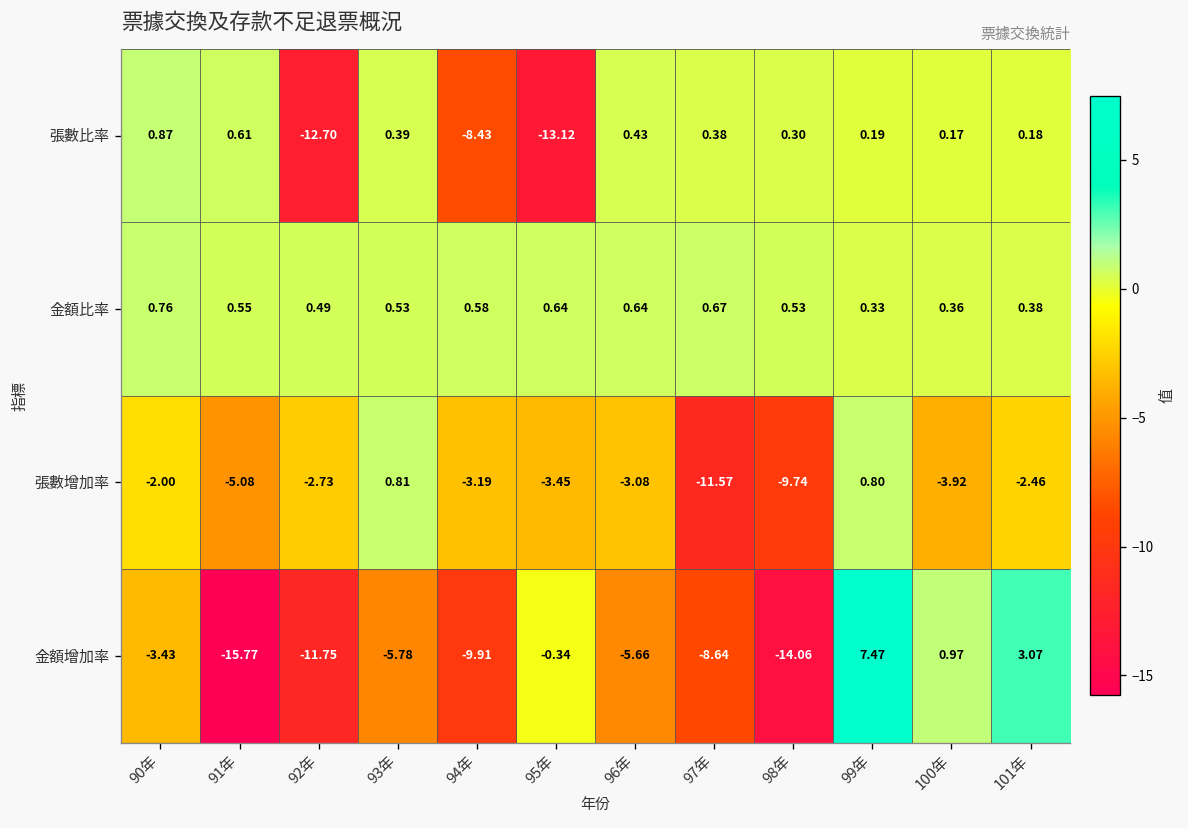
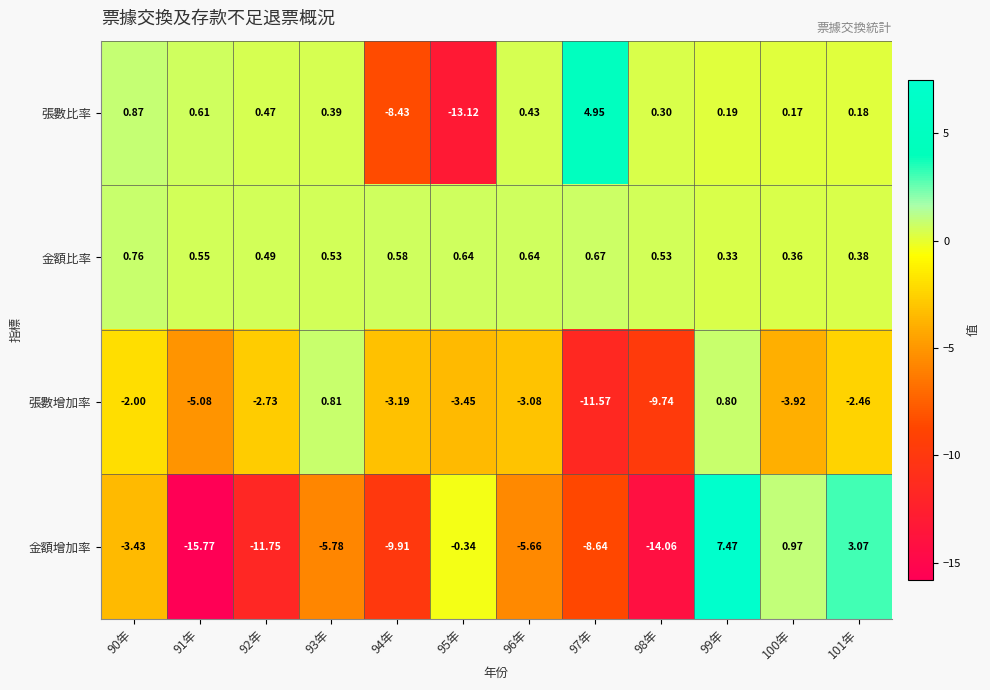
  {
    "張數比率": {
      "90年": 0.87,
      "91年": 0.61,
-     "92年": -12.70,
+     "92年": 0.47,
      "93年": 0.39,
      "94年": -8.43,
      "95年": -13.12,
      "96年": 0.43,
-     "97年": 0.38,
+     "97年": 4.95,
      "98年": 0.30,
      "99年": 0.19,
      "100年": 0.17,
      "101年": 0.18
    },
    "金額比率": {
      "90年": 0.76,
      "91年": 0.55,
      "92年": 0.49,
      "93年": 0.53,
      "94年": 0.58,
      "95年": 0.64,
      "96年": 0.64,
      "97年": 0.67,
      "98年": 0.53,
      "99年": 0.33,
      "100年": 0.36,
      "101年": 0.38
    },
    "張數增加率": {
      "90年": -2.00,
      "91年": -5.08,
      "92年": -2.73,
      "93年": 0.81,
      "94年": -3.19,
      "95年": -3.45,
      "96年": -3.08,
      "97年": -11.57,
      "98年": -9.74,
      "99年": 0.80,
      "100年": -3.92,
      "101年": -2.46
    },
    "金額增加率": {
      "90年": -3.43,
      "91年": -15.77,
      "92年": -11.75,
      "93年": -5.78,
      "94年": -9.91,
      "95年": -0.34,
      "96年": -5.66,
      "97年": -8.64,
      "98年": -14.06,
      "99年": 7.47,
      "100年": 0.97,
      "101年": 3.07
    }
  }
